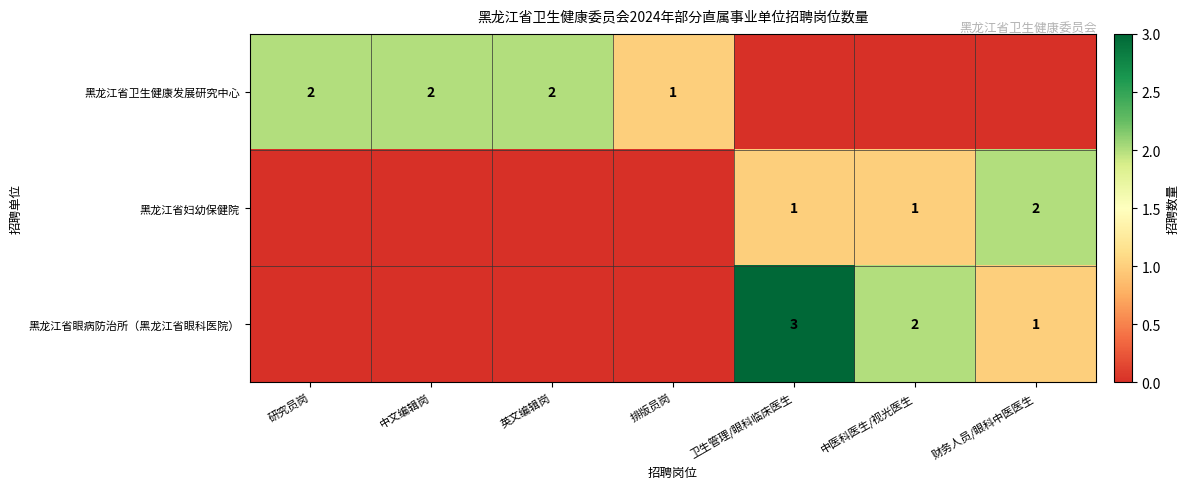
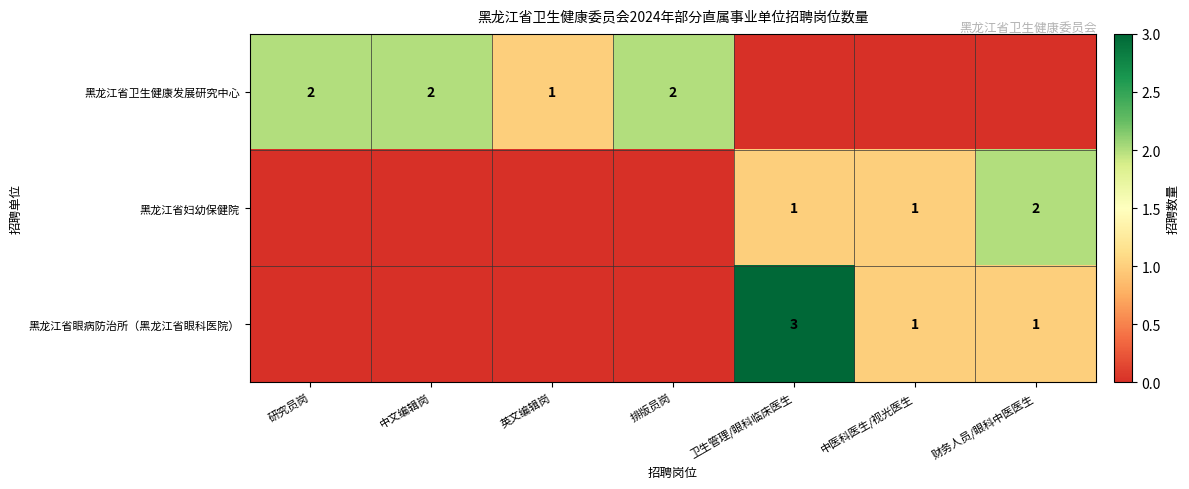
  {
    "黑龙江省卫生健康发展研究中心": {
      "研究员岗": 2,
      "中文编辑岗": 2,
-     "英文编辑岗": 2,
-     "排版员岗": 1
+     "英文编辑岗": 1,
+     "排版员岗": 2
    },
    "黑龙江省妇幼保健院": {
      "卫生管理/眼科临床医生": 1,
      "中医科医生/视光医生": 1,
      "财务人员/眼科中医医生": 2
    },
    "黑龙江省眼病防治所（黑龙江省眼科医院）": {
      "卫生管理/眼科临床医生": 3,
-     "中医科医生/视光医生": 2,
+     "中医科医生/视光医生": 1,
      "财务人员/眼科中医医生": 1
    }
  }
